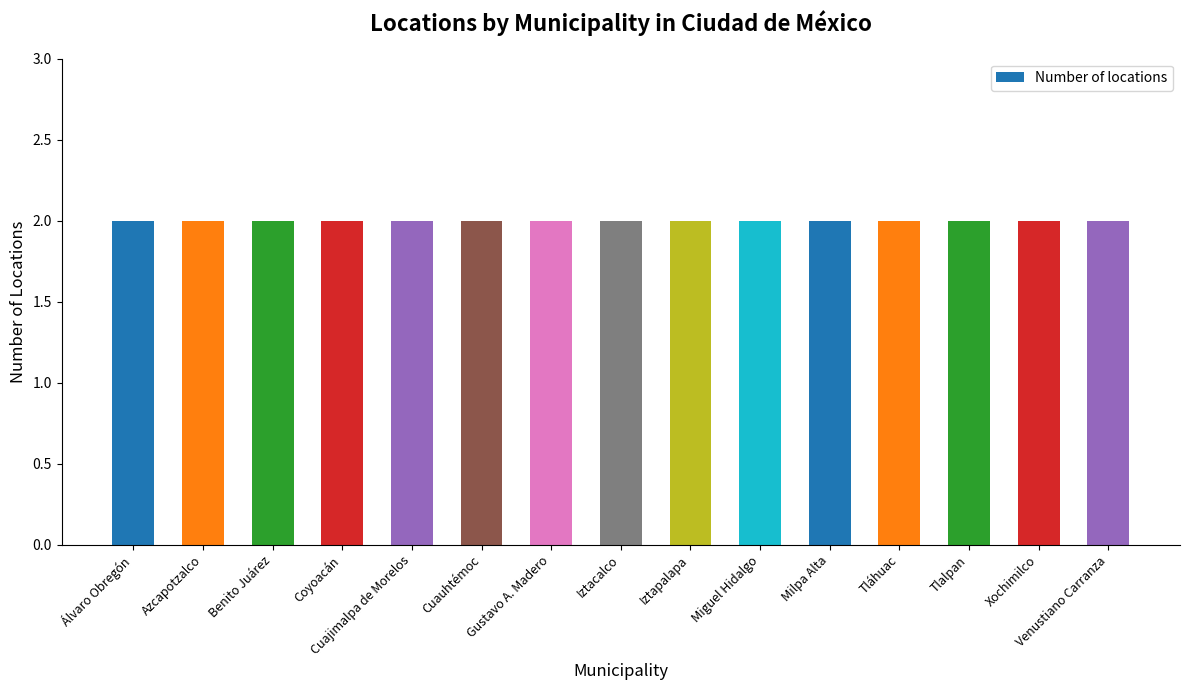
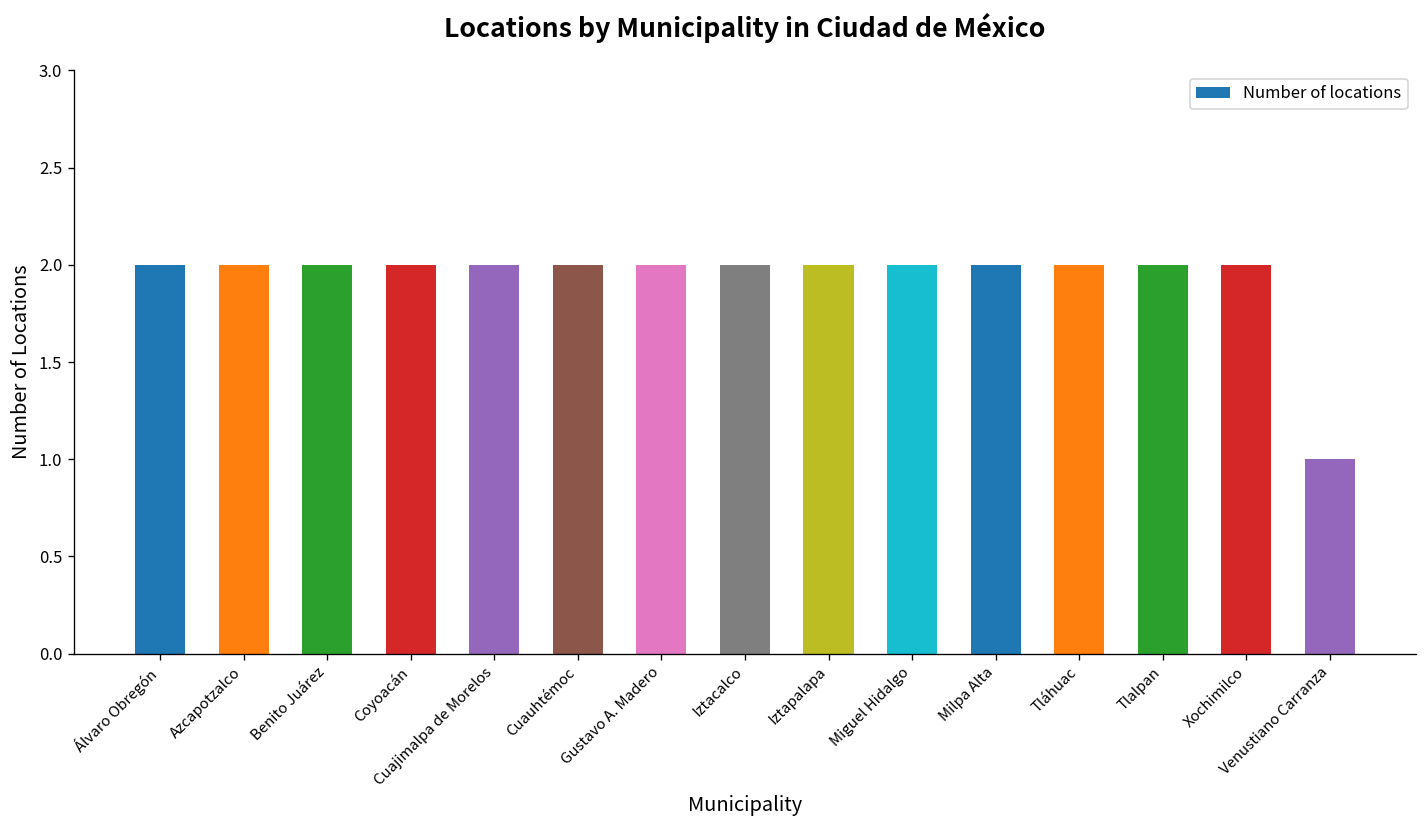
  {
    "Álvaro Obregón": 2,
    "Azcapotzalco": 2,
    "Benito Juárez": 2,
    "Coyoacán": 2,
    "Cuajimalpa de Morelos": 2,
    "Cuauhtémoc": 2,
    "Gustavo A. Madero": 2,
    "Iztacalco": 2,
    "Iztapalapa": 2,
    "Miguel Hidalgo": 2,
    "Milpa Alta": 2,
    "Tláhuac": 2,
    "Tlalpan": 2,
    "Xochimilco": 2,
-   "Venustiano Carranza": 2
+   "Venustiano Carranza": 1
  }
